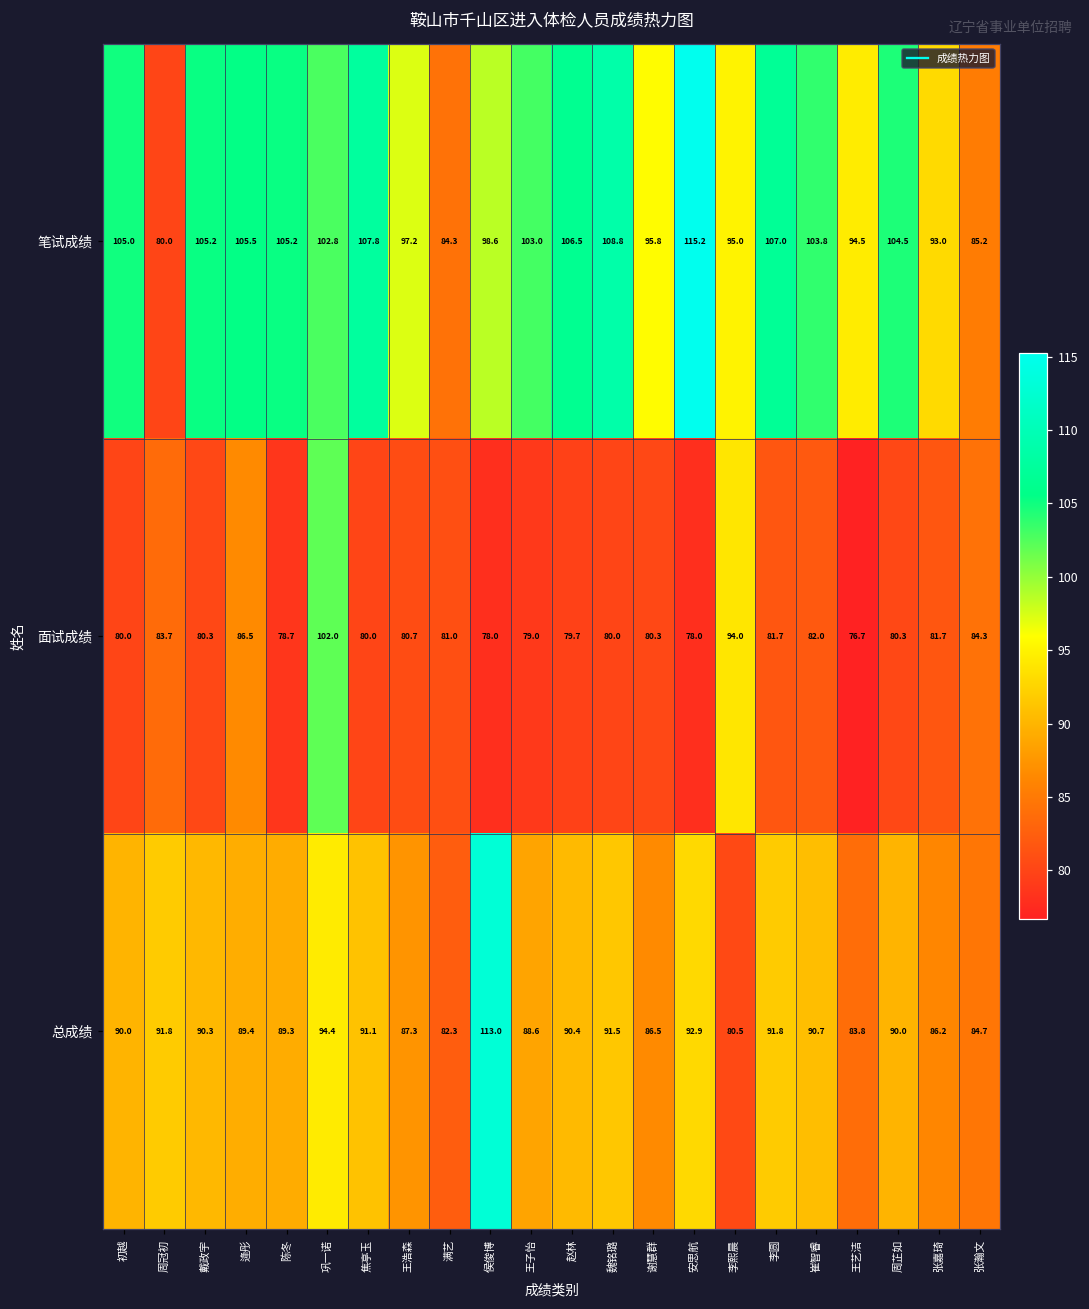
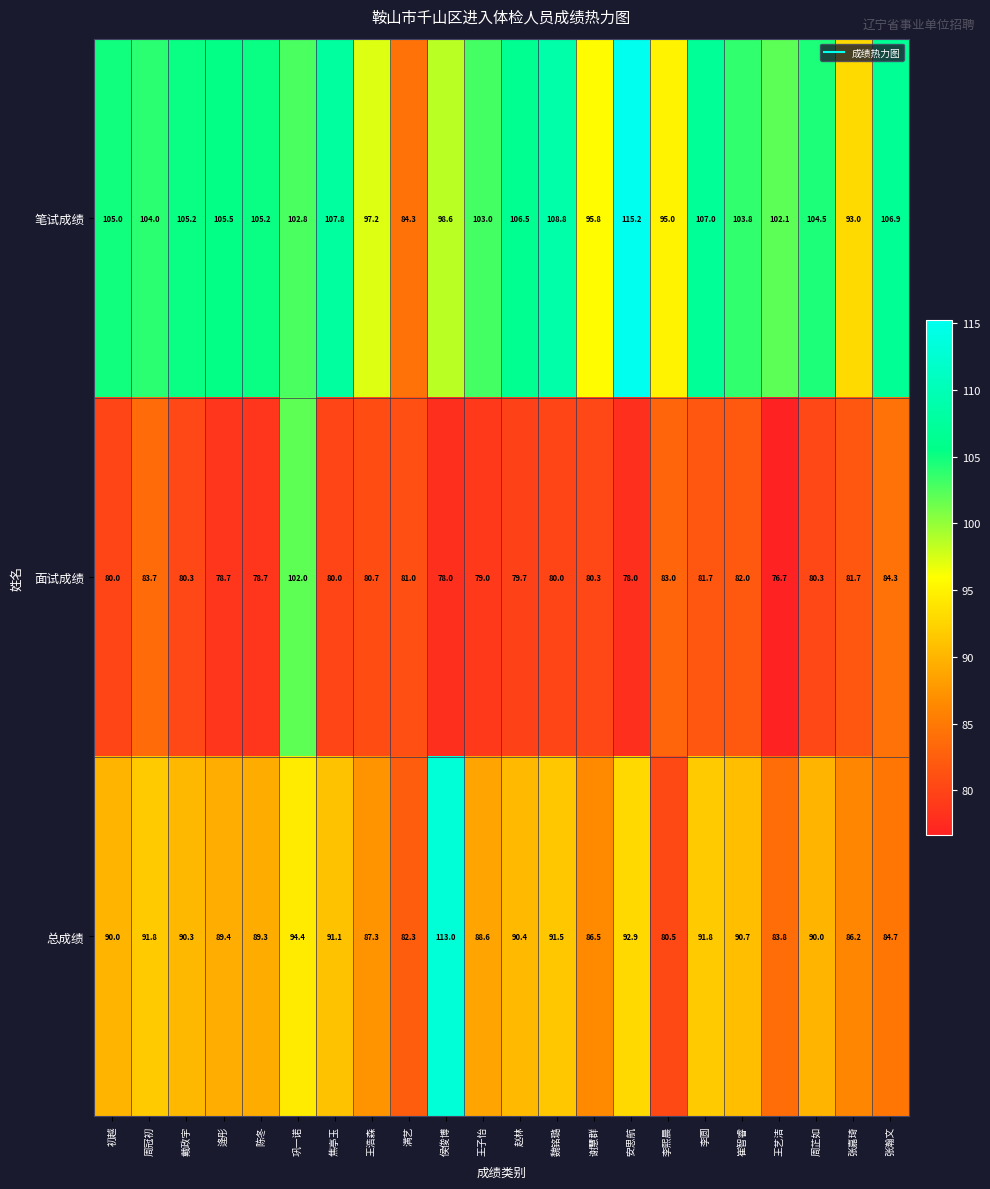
  {
    "笔试成绩": {
      "初越": 105.0,
-     "周冠初": 80.0,
+     "周冠初": 104.0,
      "戴政宇": 105.2,
      "逄彤": 105.5,
      "陈冬": 105.2,
      "巩一诺": 102.8,
      "焦亭玉": 107.8,
      "王浩森": 97.2,
      "满艺": 84.3,
      "侯俊博": 98.6,
      "王子怡": 103.0,
      "赵林": 106.5,
      "魏铭璐": 108.8,
      "谢慧群": 95.8,
      "安思航": 115.2,
      "李熙晨": 95.0,
      "李圆": 107.0,
      "崔智睿": 103.8,
-     "王艺洁": 94.5,
+     "王艺洁": 102.1,
      "周芷如": 104.5,
      "张嘉琦": 93.0,
-     "张瀚文": 85.2
+     "张瀚文": 106.9
    },
    "面试成绩": {
      "初越": 80.0,
      "周冠初": 83.7,
      "戴政宇": 80.3,
-     "逄彤": 86.5,
+     "逄彤": 78.7,
      "陈冬": 78.7,
      "巩一诺": 102.0,
      "焦亭玉": 80.0,
      "王浩森": 80.7,
      "满艺": 81.0,
      "侯俊博": 78.0,
      "王子怡": 79.0,
      "赵林": 79.7,
      "魏铭璐": 80.0,
      "谢慧群": 80.3,
      "安思航": 78.0,
-     "李熙晨": 94.0,
+     "李熙晨": 83.0,
      "李圆": 81.7,
      "崔智睿": 82.0,
      "王艺洁": 76.7,
      "周芷如": 80.3,
      "张嘉琦": 81.7,
      "张瀚文": 84.3
    },
    "总成绩": {
      "初越": 90.0,
      "周冠初": 91.8,
      "戴政宇": 90.3,
      "逄彤": 89.4,
      "陈冬": 89.3,
      "巩一诺": 94.4,
      "焦亭玉": 91.1,
      "王浩森": 87.3,
      "满艺": 82.3,
      "侯俊博": 113.0,
      "王子怡": 88.6,
      "赵林": 90.4,
      "魏铭璐": 91.5,
      "谢慧群": 86.5,
      "安思航": 92.9,
      "李熙晨": 80.5,
      "李圆": 91.8,
      "崔智睿": 90.7,
      "王艺洁": 83.8,
      "周芷如": 90.0,
      "张嘉琦": 86.2,
      "张瀚文": 84.7
    }
  }
